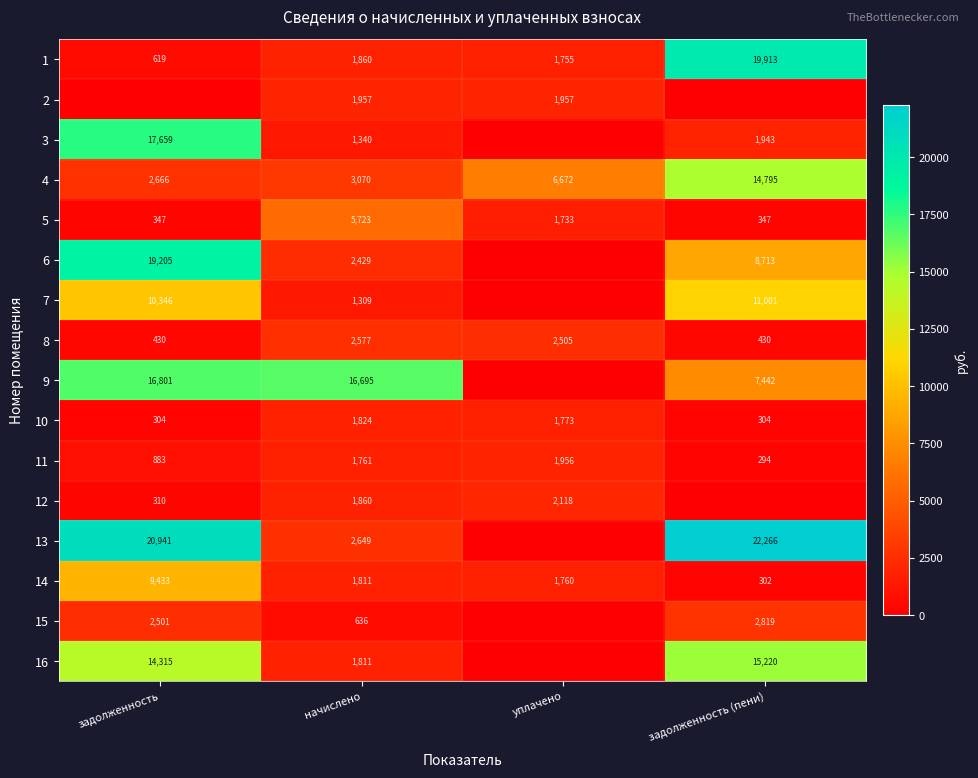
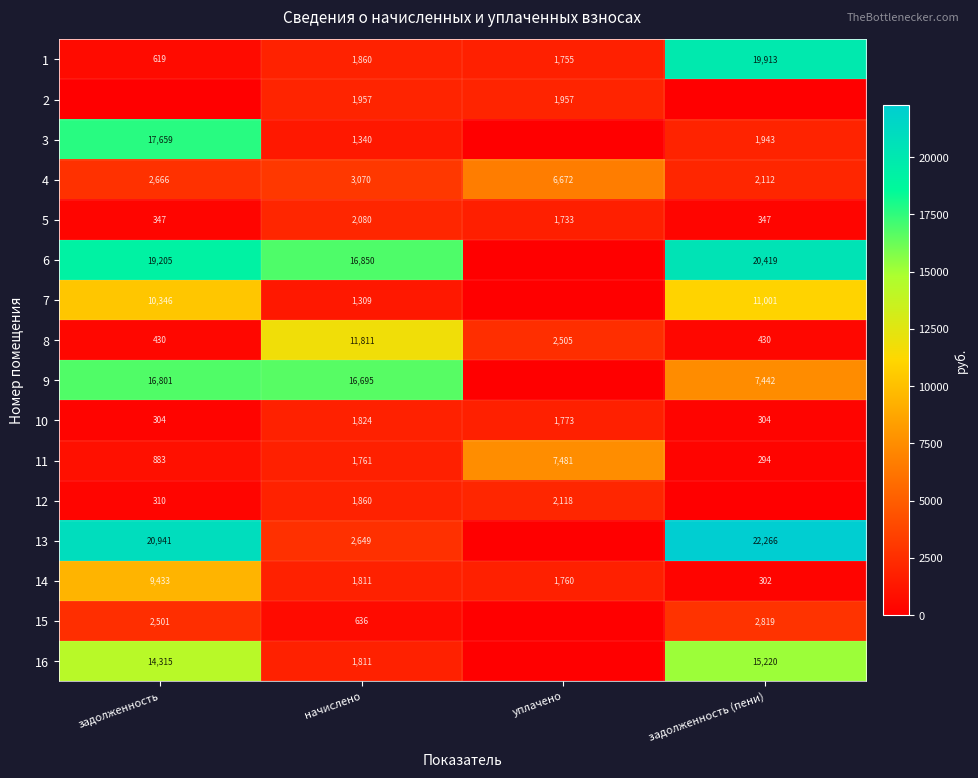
  {
    "1": {
      "задолженность": "619",
      "начислено": "1,860",
      "уплачено": "1,755",
      "задолженность (пени)": "19,913"
    },
    "2": {
      "начислено": "1,957",
      "уплачено": "1,957"
    },
    "3": {
      "задолженность": "17,659",
      "начислено": "1,340",
      "задолженность (пени)": "1,943"
    },
    "4": {
      "задолженность": "2,666",
      "начислено": "3,070",
      "уплачено": "6,672",
-     "задолженность (пени)": "14,795"
+     "задолженность (пени)": "2,112"
    },
    "5": {
      "задолженность": "347",
-     "начислено": "5,723",
+     "начислено": "2,080",
      "уплачено": "1,733",
      "задолженность (пени)": "347"
    },
    "6": {
      "задолженность": "19,205",
-     "начислено": "2,429",
-     "задолженность (пени)": "8,713"
+     "начислено": "16,850",
+     "задолженность (пени)": "20,419"
    },
    "7": {
      "задолженность": "10,346",
      "начислено": "1,309",
      "задолженность (пени)": "11,001"
    },
    "8": {
      "задолженность": "430",
-     "начислено": "2,577",
+     "начислено": "11,811",
      "уплачено": "2,505",
      "задолженность (пени)": "430"
    },
    "9": {
      "задолженность": "16,801",
      "начислено": "16,695",
      "задолженность (пени)": "7,442"
    },
    "10": {
      "задолженность": "304",
      "начислено": "1,824",
      "уплачено": "1,773",
      "задолженность (пени)": "304"
    },
    "11": {
      "задолженность": "883",
      "начислено": "1,761",
-     "уплачено": "1,956",
+     "уплачено": "7,481",
      "задолженность (пени)": "294"
    },
    "12": {
      "задолженность": "310",
      "начислено": "1,860",
      "уплачено": "2,118"
    },
    "13": {
      "задолженность": "20,941",
      "начислено": "2,649",
      "задолженность (пени)": "22,266"
    },
    "14": {
      "задолженность": "9,433",
      "начислено": "1,811",
      "уплачено": "1,760",
      "задолженность (пени)": "302"
    },
    "15": {
      "задолженность": "2,501",
      "начислено": "636",
      "задолженность (пени)": "2,819"
    },
    "16": {
      "задолженность": "14,315",
      "начислено": "1,811",
      "задолженность (пени)": "15,220"
    }
  }
